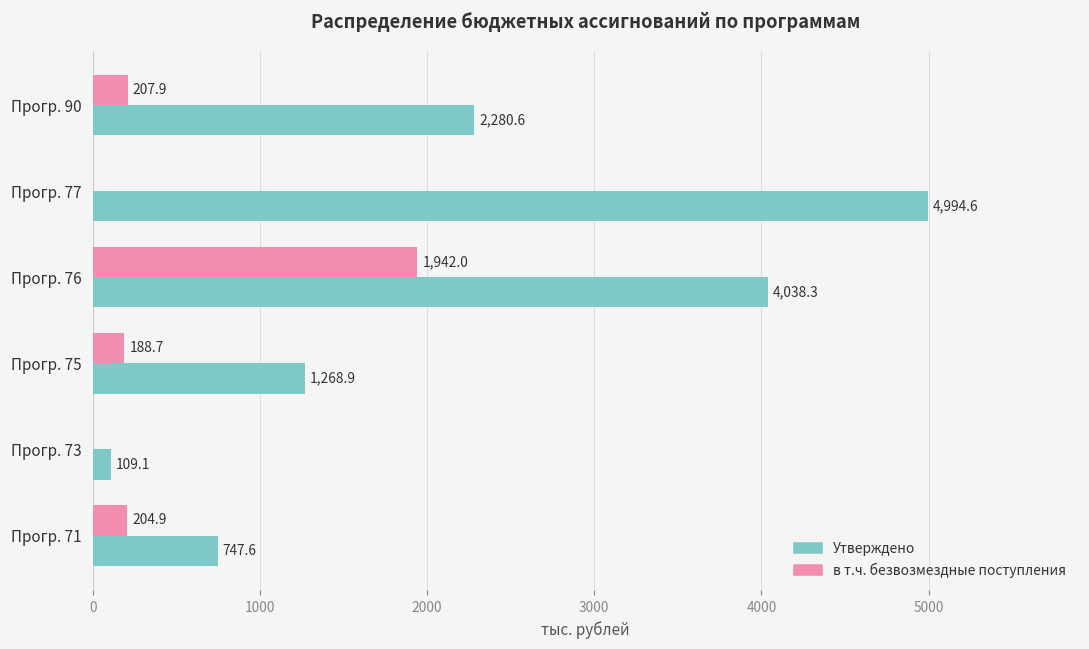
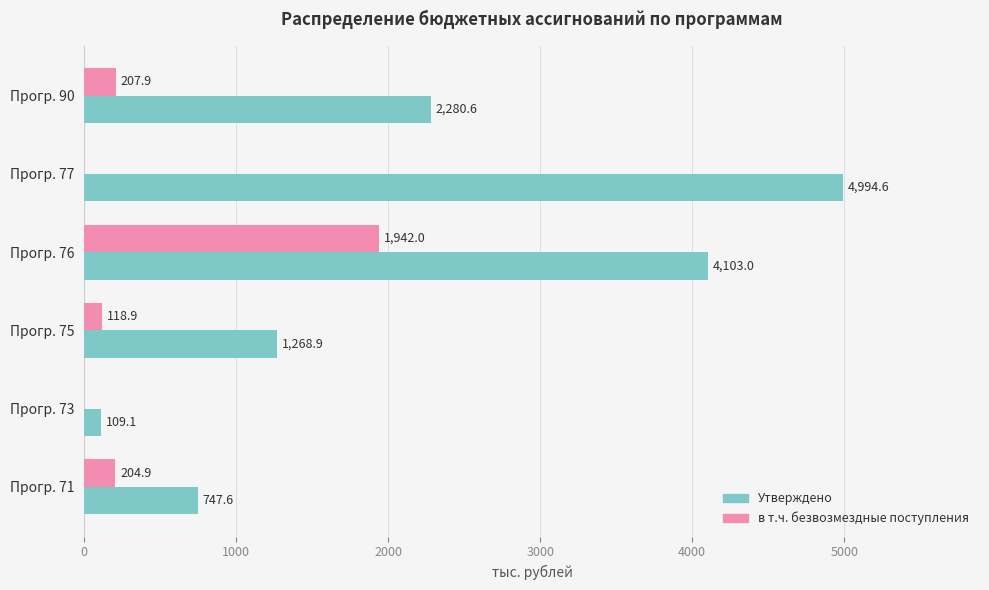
  {
    "Утверждено": {
      "Прогр. 90": "2,280.6",
      "Прогр. 77": "4,994.6",
-     "Прогр. 76": "4,038.3",
+     "Прогр. 76": "4,103.0",
      "Прогр. 75": "1,268.9",
      "Прогр. 73": "109.1",
      "Прогр. 71": "747.6"
    },
    "в т.ч. безвозмездные поступления": {
      "Прогр. 90": "207.9",
      "Прогр. 76": "1,942.0",
-     "Прогр. 75": "188.7",
+     "Прогр. 75": "118.9",
      "Прогр. 71": "204.9"
    }
  }
